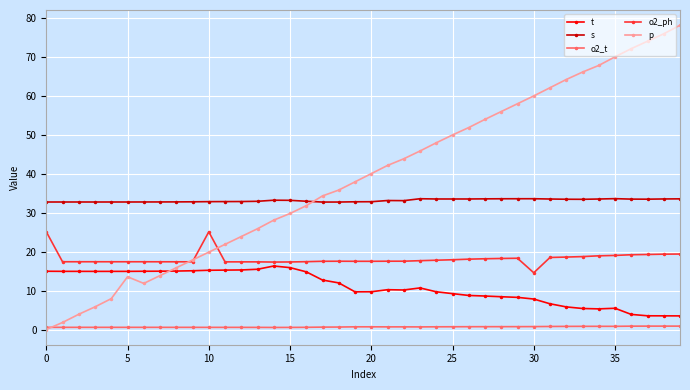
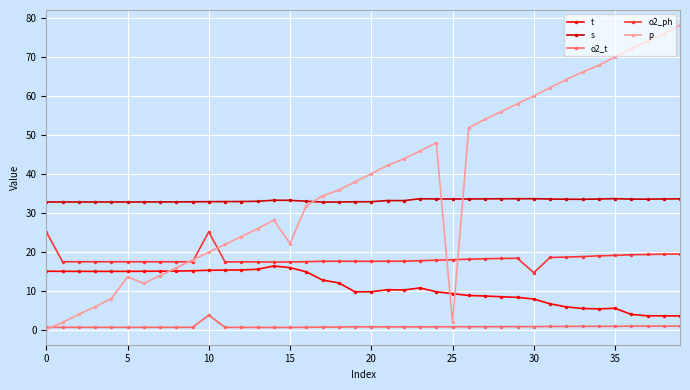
  {
    "o2_t": {
      "5": 1,
-     "10": 1,
+     "10": 4,
      "15": 1,
      "20": 1,
      "25": 1,
      "30": 1,
      "35": 1
    },
    "o2_ph": {
      "0": 25,
      "5": 18,
      "10": 25,
      "15": 17,
      "20": 18,
      "25": 18,
      "30": 15,
      "35": 19
    },
    "p": {
      "5": 14,
      "10": 20,
-     "15": 30,
+     "15": 22,
      "20": 40,
-     "25": 50,
+     "25": 2,
      "30": 60,
      "35": 70
    }
  }
